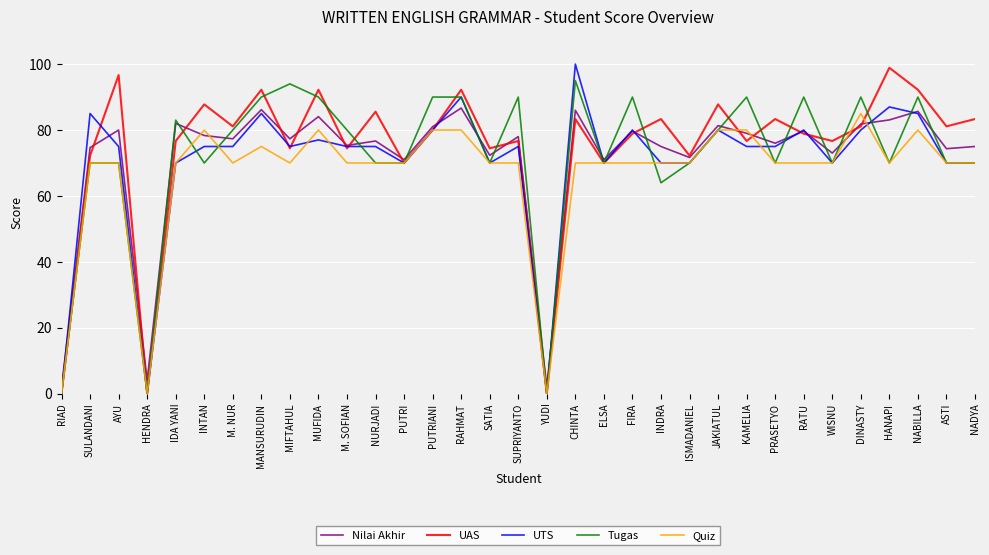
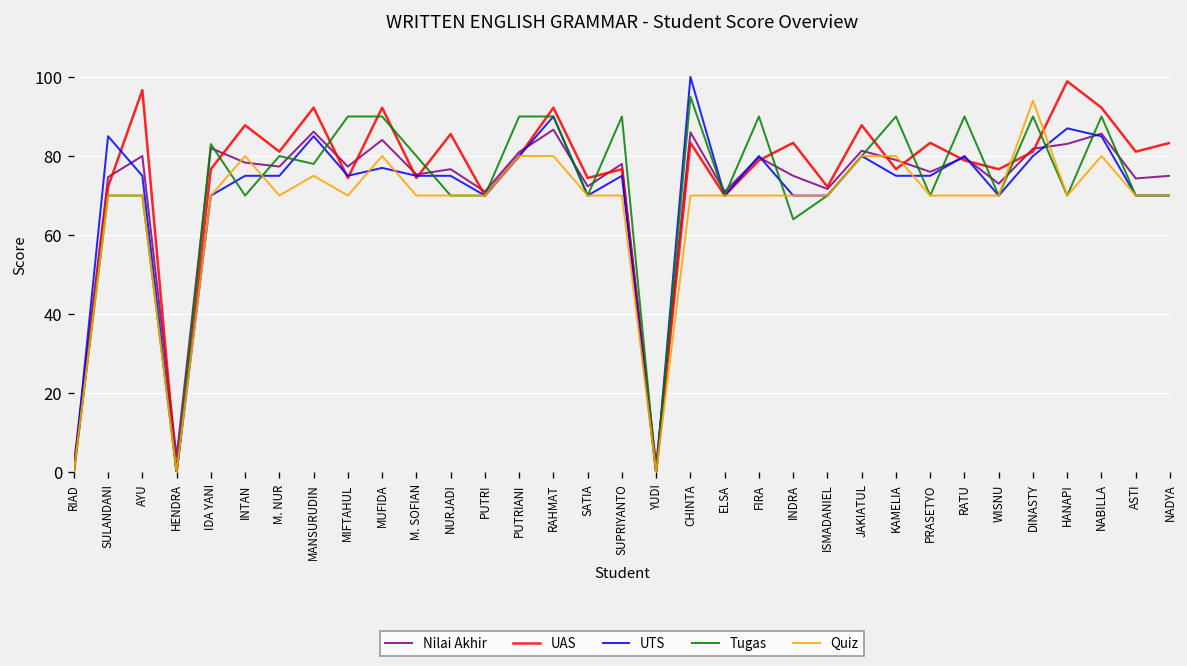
  {
    "Nilai Akhir": {
      "RIAD": 2,
      "SULANDANI": 75,
      "AYU": 80,
      "HENDRA": 4,
      "IDA YANI": 82,
      "INTAN": 78,
      "M. NUR": 77,
      "MANSURUDIN": 86,
      "MIFTAHUL": 77,
      "MUFIDA": 84,
      "NURJADI": 77,
      "PUTRI": 71,
      "PUTRIANI": 81,
      "RAHMAT": 87,
      "SATIA": 72,
      "SUPRIYANTO": 78,
      "YUDI": 2,
      "CHINTA": 86,
      "ELSA": 71,
      "INDRA": 75,
      "JAKIATUL": 81,
      "KAMELIA": 79,
      "PRASETYO": 76,
      "WISNU": 73,
      "HANAPI": 83,
      "ASTI": 74,
      "NADYA": 75
    },
    "UAS": {
      "SULANDANI": 72,
      "AYU": 97,
      "IDA YANI": 77,
      "INTAN": 88,
      "M. NUR": 81,
      "MANSURUDIN": 92,
      "MUFIDA": 92,
      "NURJADI": 86,
      "RAHMAT": 92,
      "SATIA": 74,
      "SUPRIYANTO": 77,
      "CHINTA": 83,
      "FIRA": 79,
      "INDRA": 83,
      "JAKIATUL": 88,
      "KAMELIA": 77,
      "PRASETYO": 83,
      "RATU": 79,
      "WISNU": 77,
      "HANAPI": 99,
      "NABILLA": 92,
      "ASTI": 81,
      "NADYA": 83
    },
    "UTS": {
      "SULANDANI": 85,
      "AYU": 75,
      "INTAN": 75,
      "M. NUR": 75,
      "MANSURUDIN": 85,
      "MUFIDA": 77,
      "NURJADI": 75,
      "SUPRIYANTO": 75,
      "CHINTA": 100,
      "KAMELIA": 75,
      "PRASETYO": 75,
      "DINASTY": 80,
      "HANAPI": 87
    },
    "Tugas": {
      "IDA YANI": 83,
      "INTAN": 70,
      "M. NUR": 80,
-     "MANSURUDIN": 90,
-     "MIFTAHUL": 94,
+     "MANSURUDIN": 78,
+     "MIFTAHUL": 90,
      "MUFIDA": 90,
      "M. SOFIAN": 80,
      "PUTRIANI": 90,
      "SUPRIYANTO": 90,
      "CHINTA": 95,
      "FIRA": 90,
      "INDRA": 64,
      "KAMELIA": 90,
      "RATU": 90,
      "DINASTY": 90,
      "NABILLA": 90
    },
    "Quiz": {
      "INTAN": 80,
      "M. NUR": 70,
      "MANSURUDIN": 75,
      "MIFTAHUL": 70,
      "MUFIDA": 80,
      "M. SOFIAN": 70,
      "RAHMAT": 80,
      "SUPRIYANTO": 70,
      "CHINTA": 70,
      "FIRA": 70,
      "KAMELIA": 80,
      "RATU": 70,
-     "DINASTY": 85,
+     "DINASTY": 94,
      "NABILLA": 80
    }
  }
